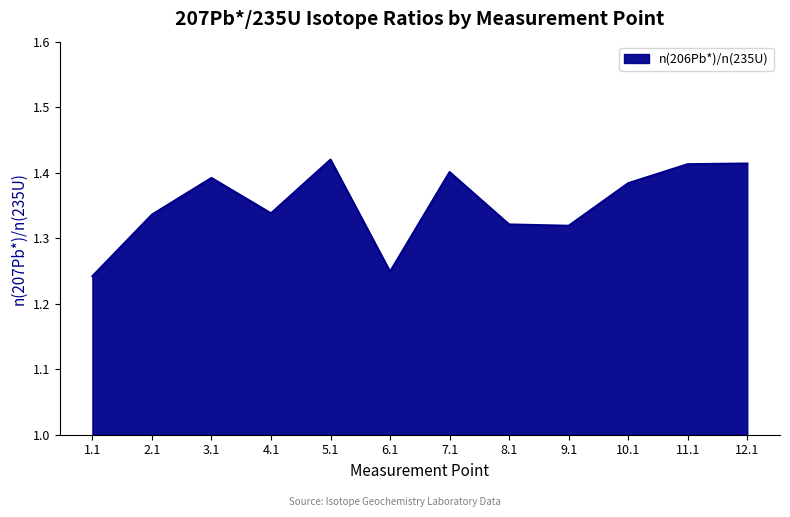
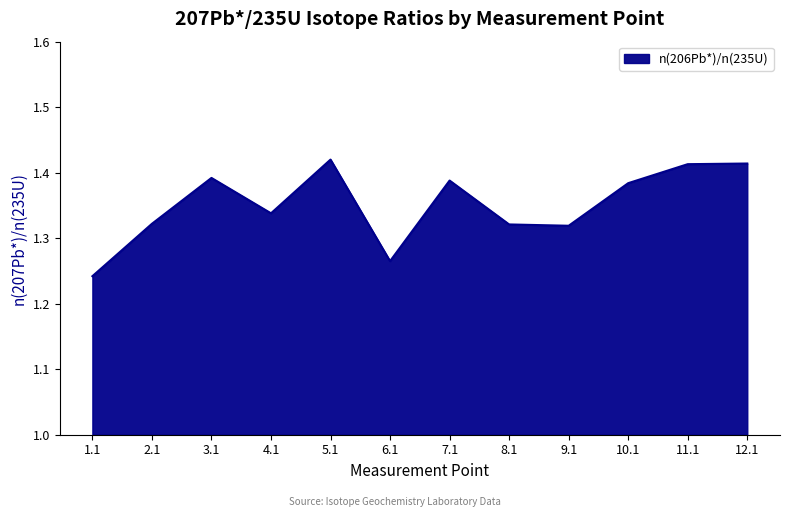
  {
    "1.1": 1.24,
-   "2.1": 1.34,
+   "2.1": 1.32,
    "3.1": 1.39,
    "4.1": 1.34,
    "5.1": 1.42,
-   "6.1": 1.25,
-   "7.1": 1.40,
+   "6.1": 1.27,
+   "7.1": 1.39,
    "8.1": 1.32,
    "9.1": 1.32,
    "10.1": 1.38,
    "11.1": 1.41,
    "12.1": 1.41
  }
